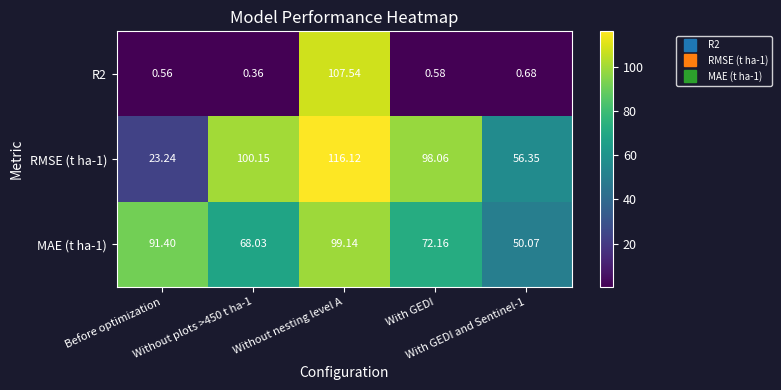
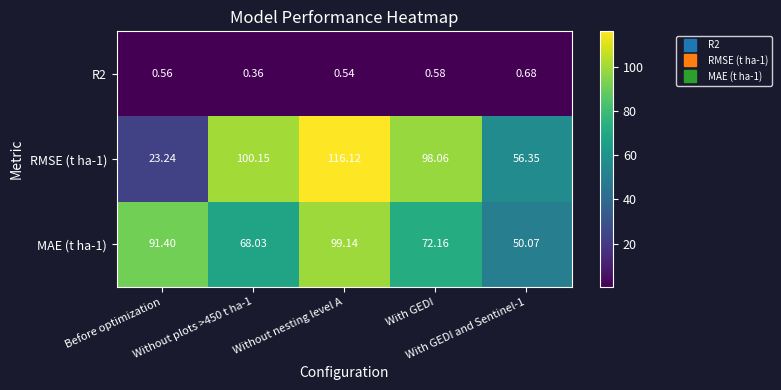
  {
    "R2": {
      "Before optimization": 0.56,
      "Without plots >450 t ha-1": 0.36,
-     "Without nesting level A": 107.54,
+     "Without nesting level A": 0.54,
      "With GEDI": 0.58,
      "With GEDI and Sentinel-1": 0.68
    },
    "RMSE (t ha-1)": {
      "Before optimization": 23.24,
      "Without plots >450 t ha-1": 100.15,
      "Without nesting level A": 116.12,
      "With GEDI": 98.06,
      "With GEDI and Sentinel-1": 56.35
    },
    "MAE (t ha-1)": {
      "Before optimization": 91.40,
      "Without plots >450 t ha-1": 68.03,
      "Without nesting level A": 99.14,
      "With GEDI": 72.16,
      "With GEDI and Sentinel-1": 50.07
    }
  }
